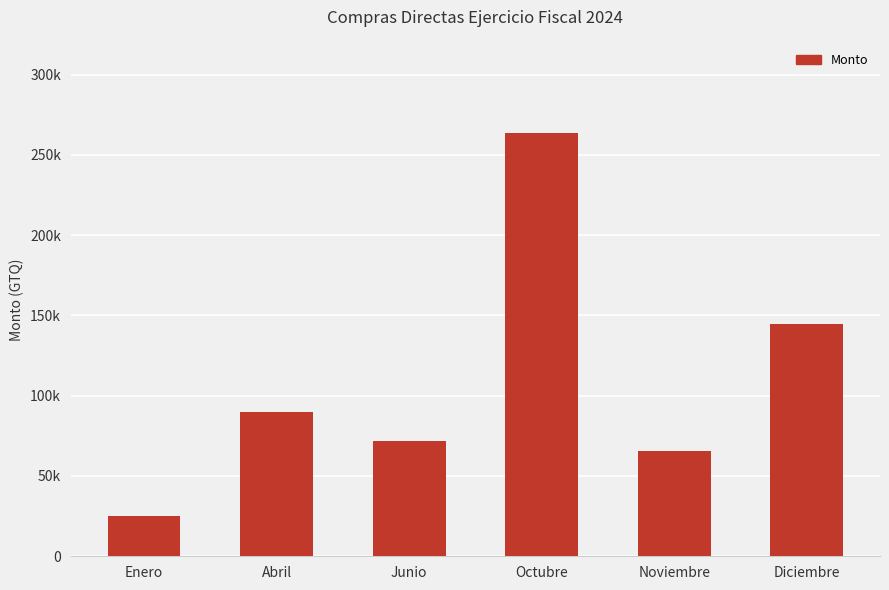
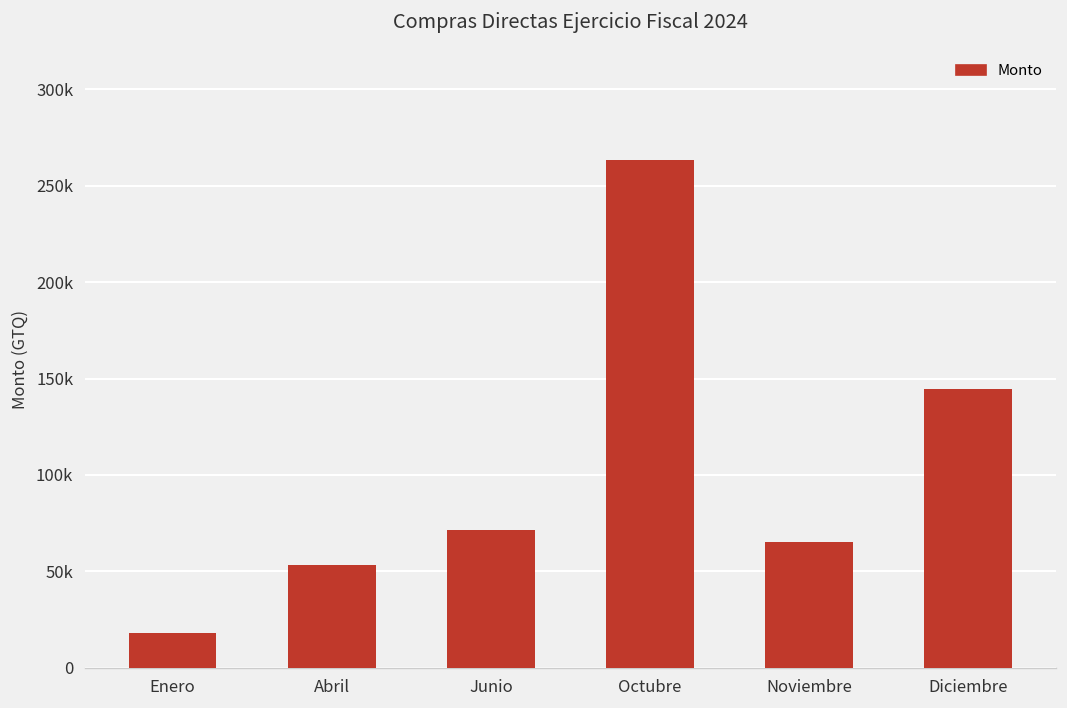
  {
-   "Enero": 25000,
-   "Abril": 90000,
+   "Enero": 18000,
+   "Abril": 53000,
    "Junio": 72000,
    "Octubre": 264000,
    "Noviembre": 65000,
    "Diciembre": 144000
  }
